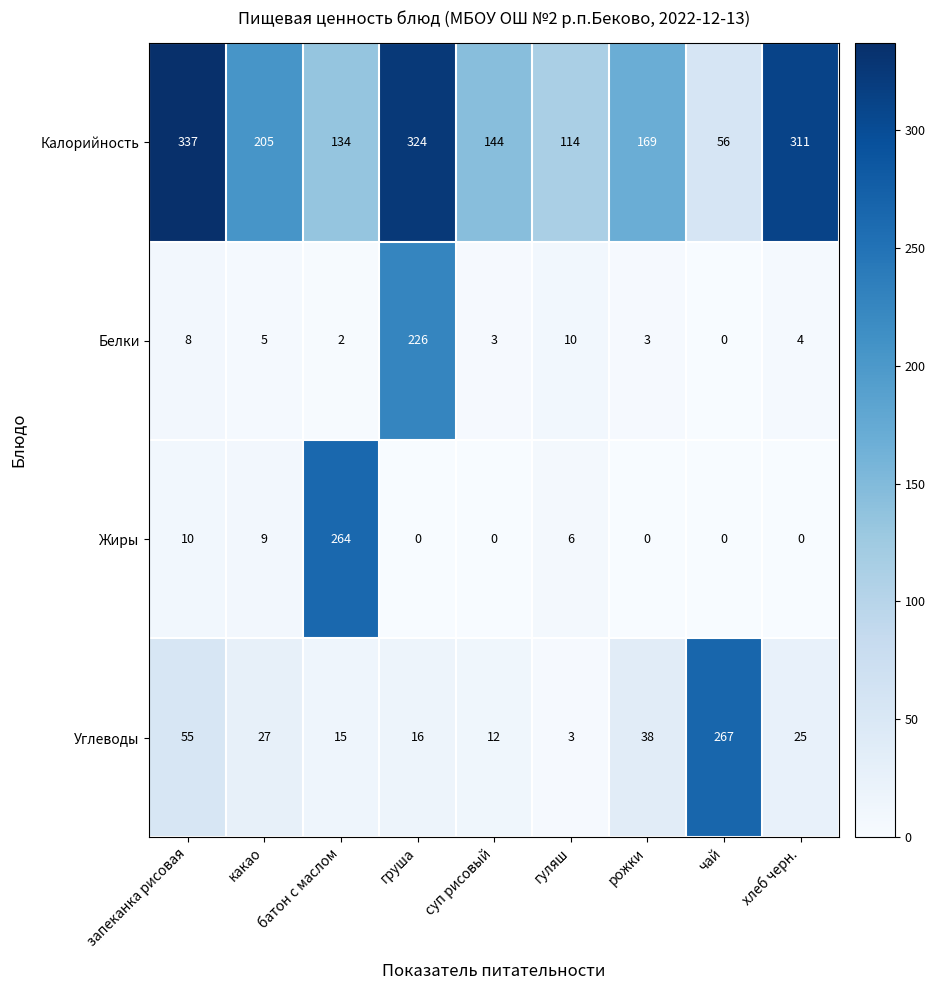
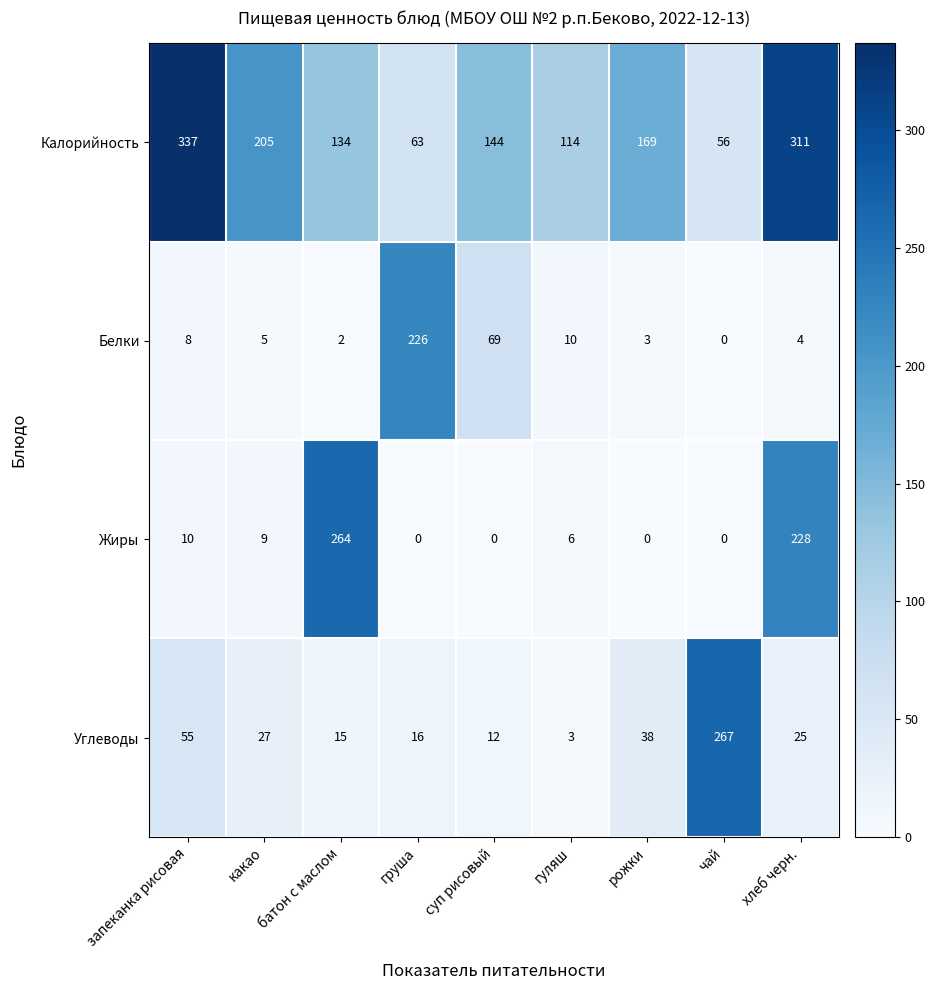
  {
    "Калорийность": {
      "запеканка рисовая": 337,
      "какао": 205,
      "батон с маслом": 134,
-     "груша": 324,
+     "груша": 63,
      "суп рисовый": 144,
      "гуляш": 114,
      "рожки": 169,
      "чай": 56,
      "хлеб черн.": 311
    },
    "Белки": {
      "запеканка рисовая": 8,
      "какао": 5,
      "батон с маслом": 2,
      "груша": 226,
-     "суп рисовый": 3,
+     "суп рисовый": 69,
      "гуляш": 10,
      "рожки": 3,
      "чай": 0,
      "хлеб черн.": 4
    },
    "Жиры": {
      "запеканка рисовая": 10,
      "какао": 9,
      "батон с маслом": 264,
      "груша": 0,
      "суп рисовый": 0,
      "гуляш": 6,
      "рожки": 0,
      "чай": 0,
-     "хлеб черн.": 0
+     "хлеб черн.": 228
    },
    "Углеводы": {
      "запеканка рисовая": 55,
      "какао": 27,
      "батон с маслом": 15,
      "груша": 16,
      "суп рисовый": 12,
      "гуляш": 3,
      "рожки": 38,
      "чай": 267,
      "хлеб черн.": 25
    }
  }
